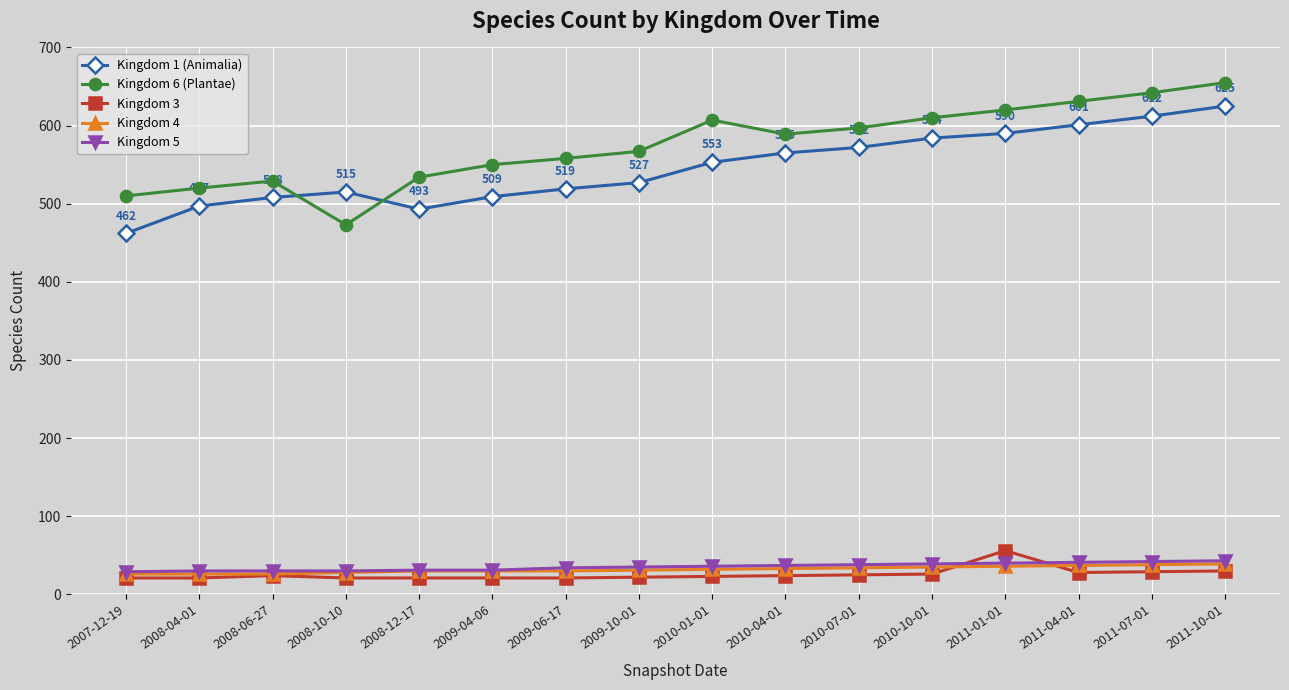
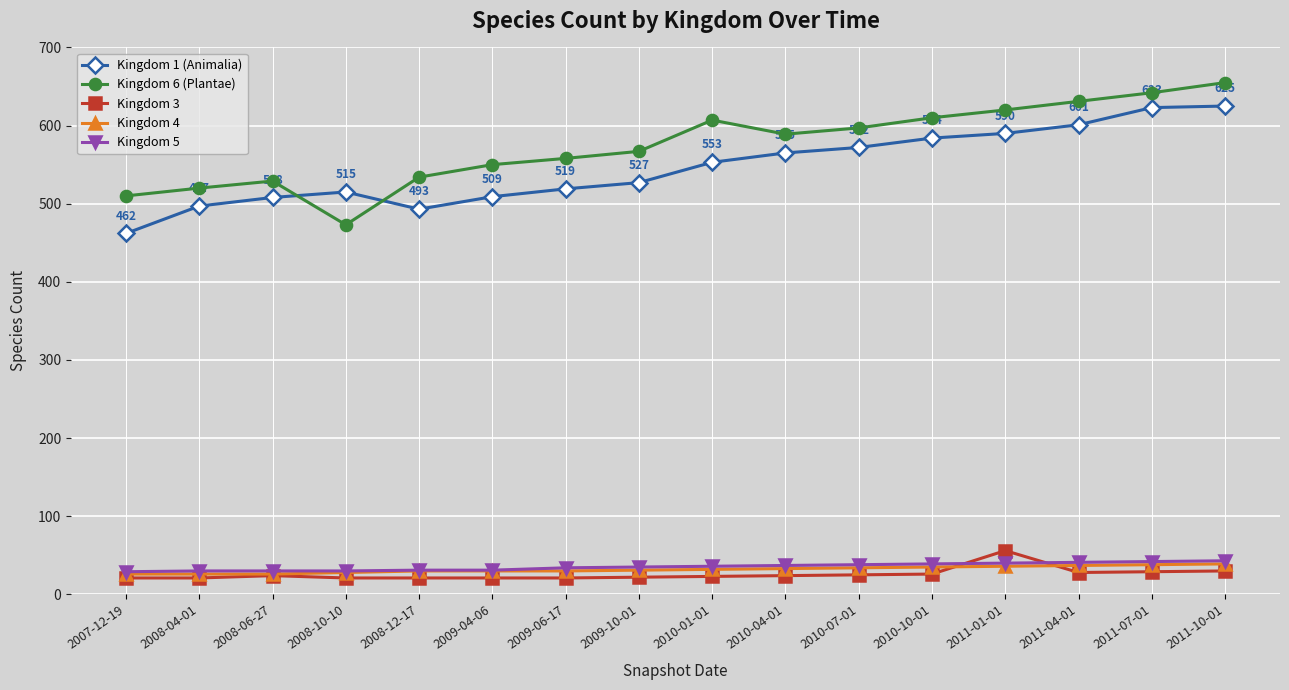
  {
    "Kingdom 1 (Animalia)": {
      "2007-12-19": 462,
      "2008-10-10": 515,
      "2008-12-17": 493,
      "2009-04-06": 509,
      "2009-06-17": 519,
      "2009-10-01": 527,
      "2010-01-01": 553,
-     "2011-07-01": 612
+     "2011-07-01": 623
    },
    "Kingdom 6 (Plantae)": {
      "2007-12-19": 510,
      "2008-10-10": 470,
      "2010-01-01": 610
    },
    "Kingdom 3": {
      "2007-12-19": 20,
      "2008-04-01": 20,
      "2008-10-10": 20,
      "2008-12-17": 20,
      "2009-04-06": 20,
      "2009-06-17": 20,
      "2009-10-01": 20,
      "2010-01-01": 20,
      "2010-04-01": 20,
      "2010-07-01": 30,
      "2010-10-01": 30,
      "2011-01-01": 60,
      "2011-04-01": 30,
      "2011-07-01": 30,
      "2011-10-01": 30
    },
    "Kingdom 4": {
      "2008-04-01": 30,
      "2009-06-17": 30,
      "2009-10-01": 30,
      "2010-01-01": 30,
      "2010-04-01": 30,
      "2010-07-01": 30,
      "2010-10-01": 40,
      "2011-01-01": 40,
      "2011-04-01": 40,
      "2011-07-01": 40,
      "2011-10-01": 40
    },
    "Kingdom 5": {
      "2008-04-01": 30,
      "2008-06-27": 30,
      "2009-06-17": 30,
      "2009-10-01": 40,
      "2010-01-01": 40,
      "2010-04-01": 40,
      "2010-07-01": 40,
      "2010-10-01": 40,
      "2011-01-01": 40,
      "2011-04-01": 40,
      "2011-07-01": 40,
      "2011-10-01": 40
    }
  }
